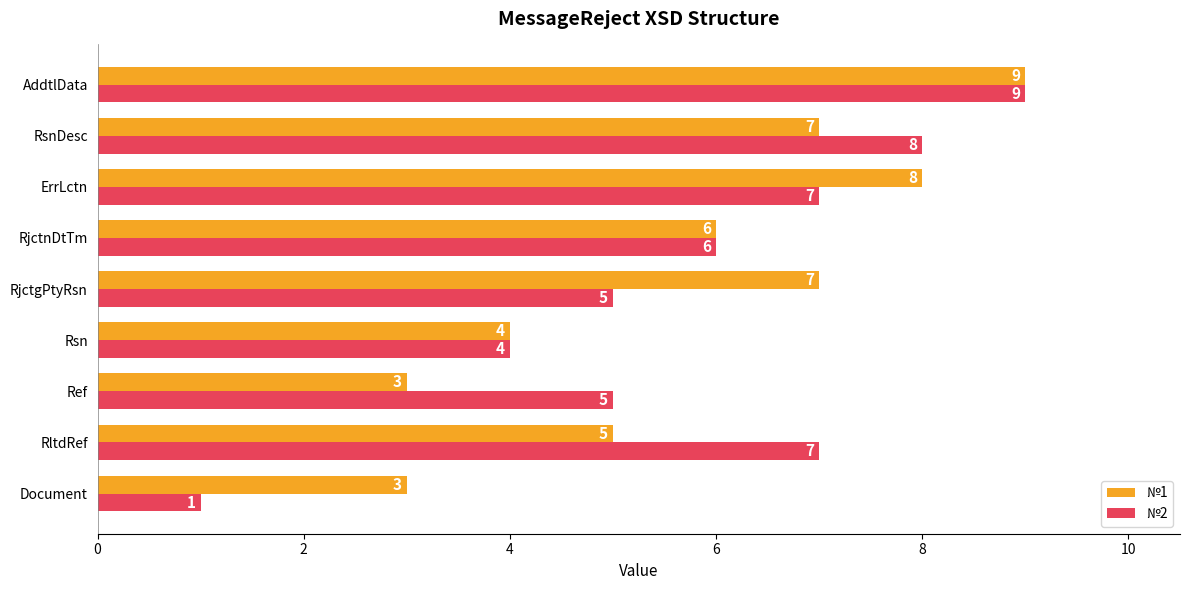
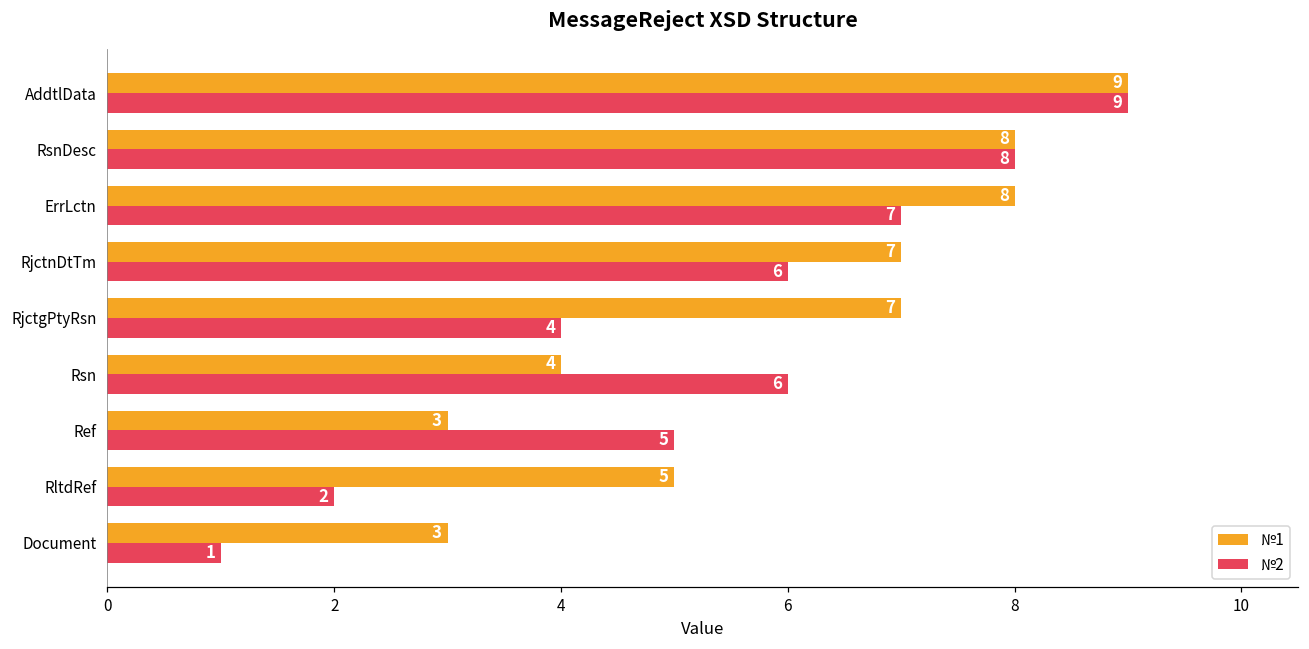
  {
    "№1": {
      "AddtlData": 9,
-     "RsnDesc": 7,
+     "RsnDesc": 8,
      "ErrLctn": 8,
-     "RjctnDtTm": 6,
+     "RjctnDtTm": 7,
      "RjctgPtyRsn": 7,
      "Rsn": 4,
      "Ref": 3,
      "RltdRef": 5,
      "Document": 3
    },
    "№2": {
      "AddtlData": 9,
      "RsnDesc": 8,
      "ErrLctn": 7,
      "RjctnDtTm": 6,
-     "RjctgPtyRsn": 5,
-     "Rsn": 4,
+     "RjctgPtyRsn": 4,
+     "Rsn": 6,
      "Ref": 5,
-     "RltdRef": 7,
+     "RltdRef": 2,
      "Document": 1
    }
  }
